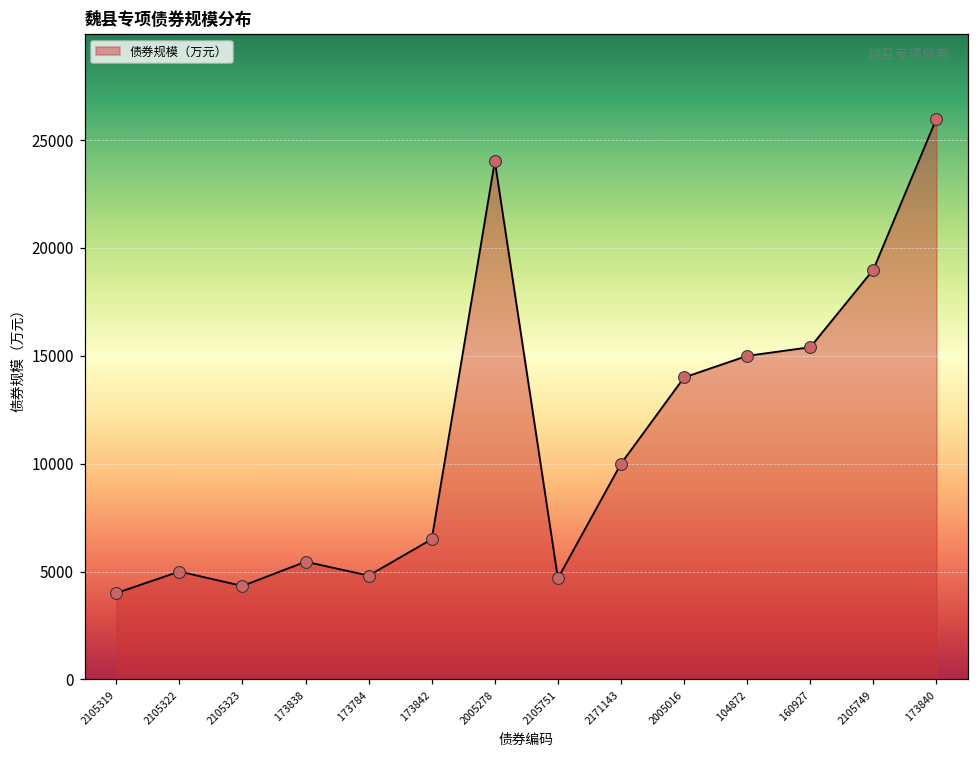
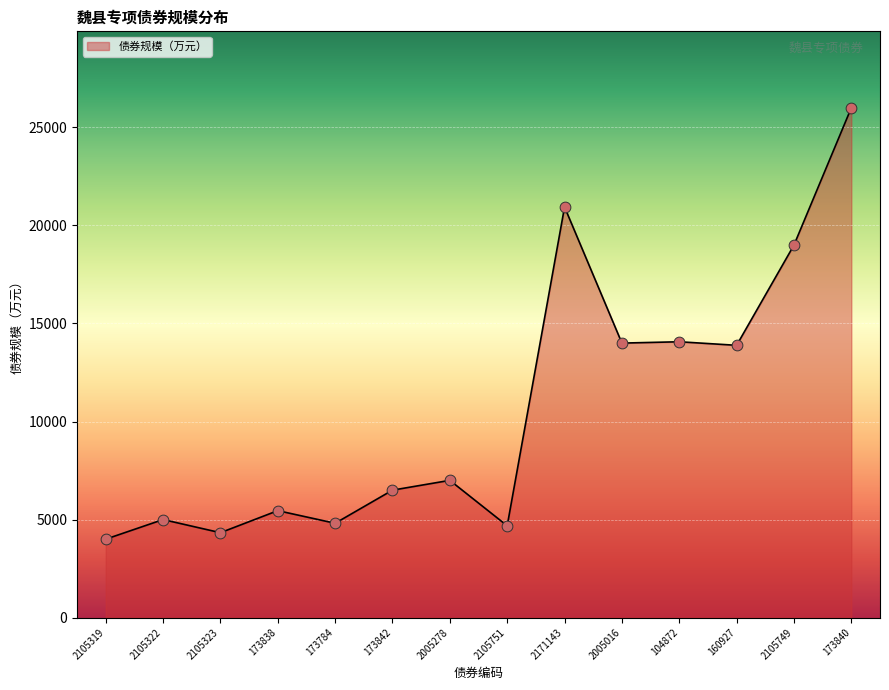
  {
    "2105319": 4000,
    "2105322": 5000,
    "2105323": 4300,
    "173838": 5500,
    "173784": 4800,
    "173842": 6500,
-   "2005278": 24000,
+   "2005278": 7000,
    "2105751": 4700,
-   "2171143": 10000,
+   "2171143": 20900,
    "2005016": 14000,
-   "104872": 15000,
-   "160927": 15400,
+   "104872": 14100,
+   "160927": 13900,
    "2105749": 19000,
    "173840": 26000
  }
